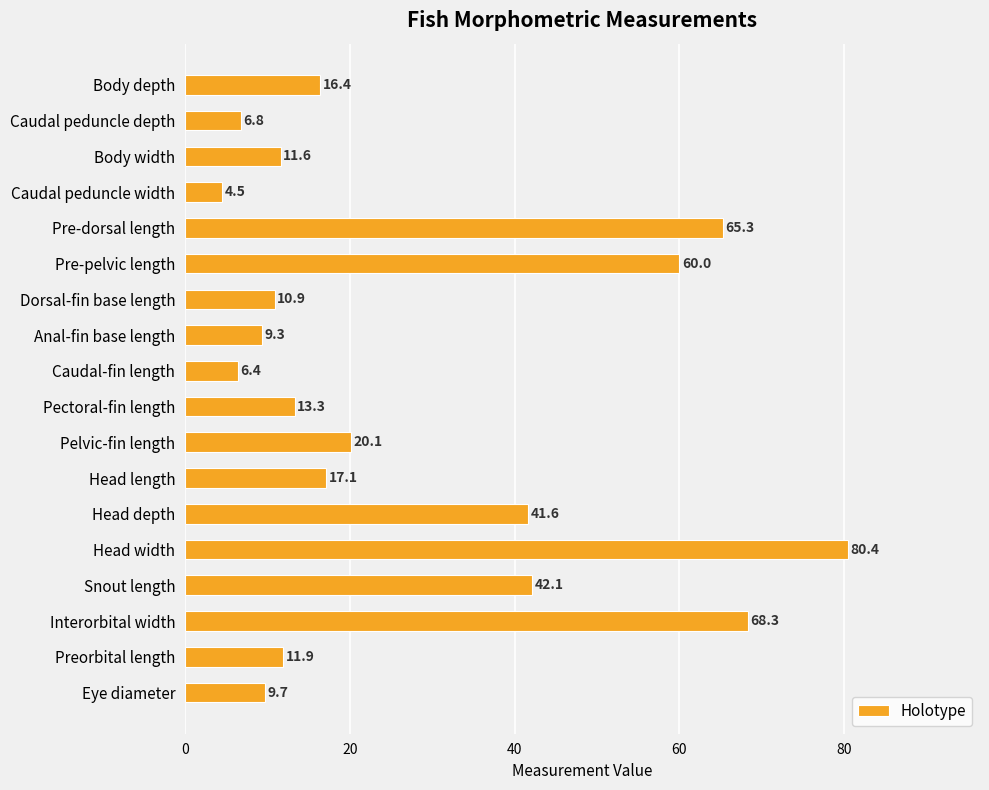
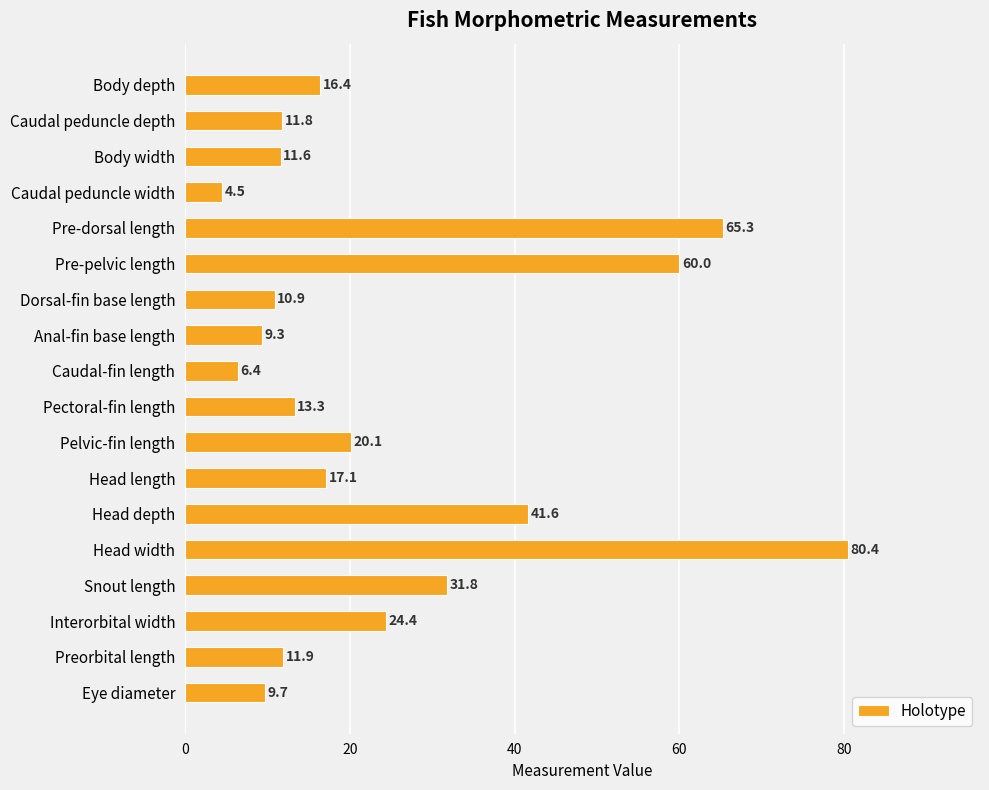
  {
    "Body depth": 16.4,
-   "Caudal peduncle depth": 6.8,
+   "Caudal peduncle depth": 11.8,
    "Body width": 11.6,
    "Caudal peduncle width": 4.5,
    "Pre-dorsal length": 65.3,
    "Pre-pelvic length": 60.0,
    "Dorsal-fin base length": 10.9,
    "Anal-fin base length": 9.3,
    "Caudal-fin length": 6.4,
    "Pectoral-fin length": 13.3,
    "Pelvic-fin length": 20.1,
    "Head length": 17.1,
    "Head depth": 41.6,
    "Head width": 80.4,
-   "Snout length": 42.1,
-   "Interorbital width": 68.3,
+   "Snout length": 31.8,
+   "Interorbital width": 24.4,
    "Preorbital length": 11.9,
    "Eye diameter": 9.7
  }
